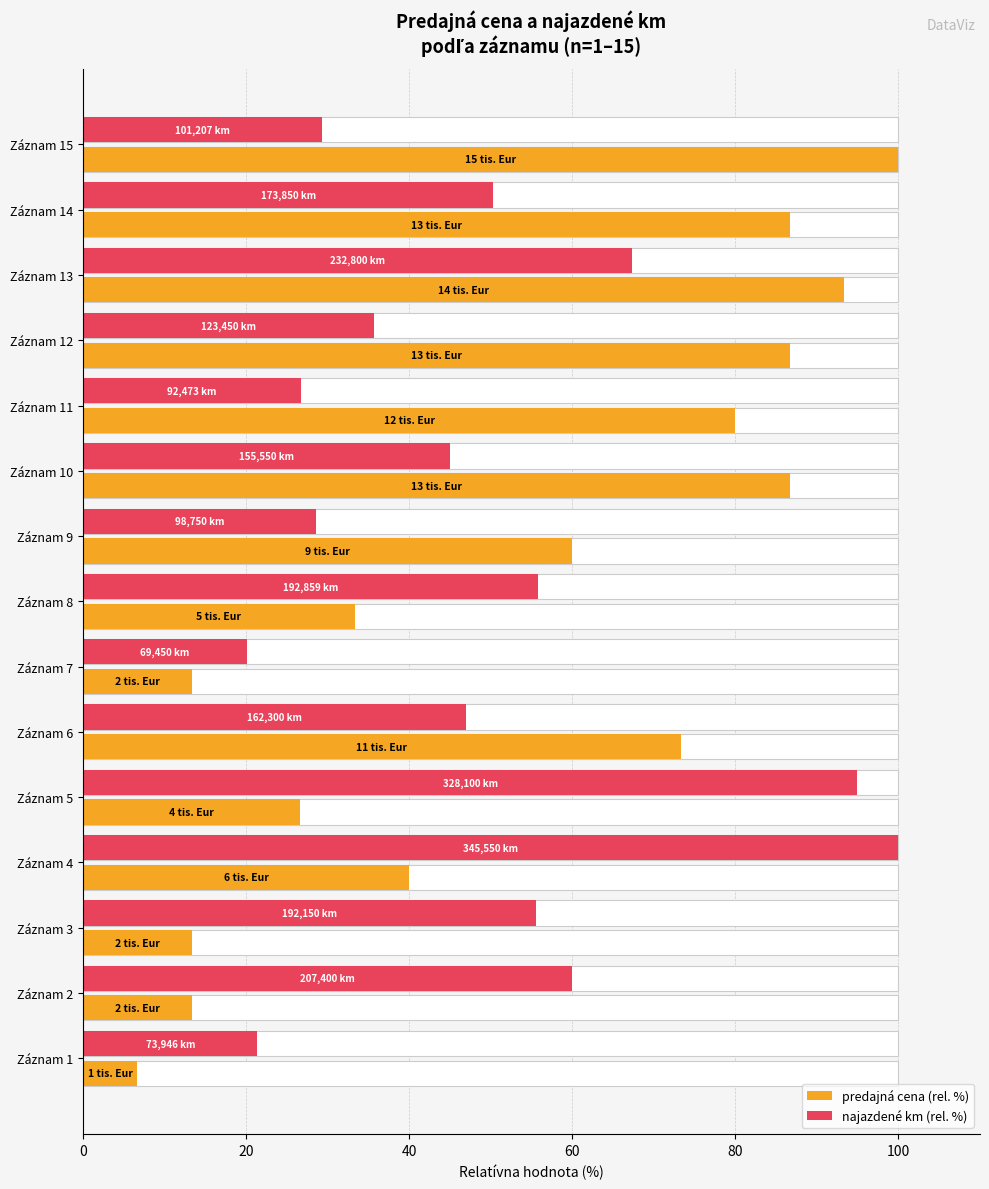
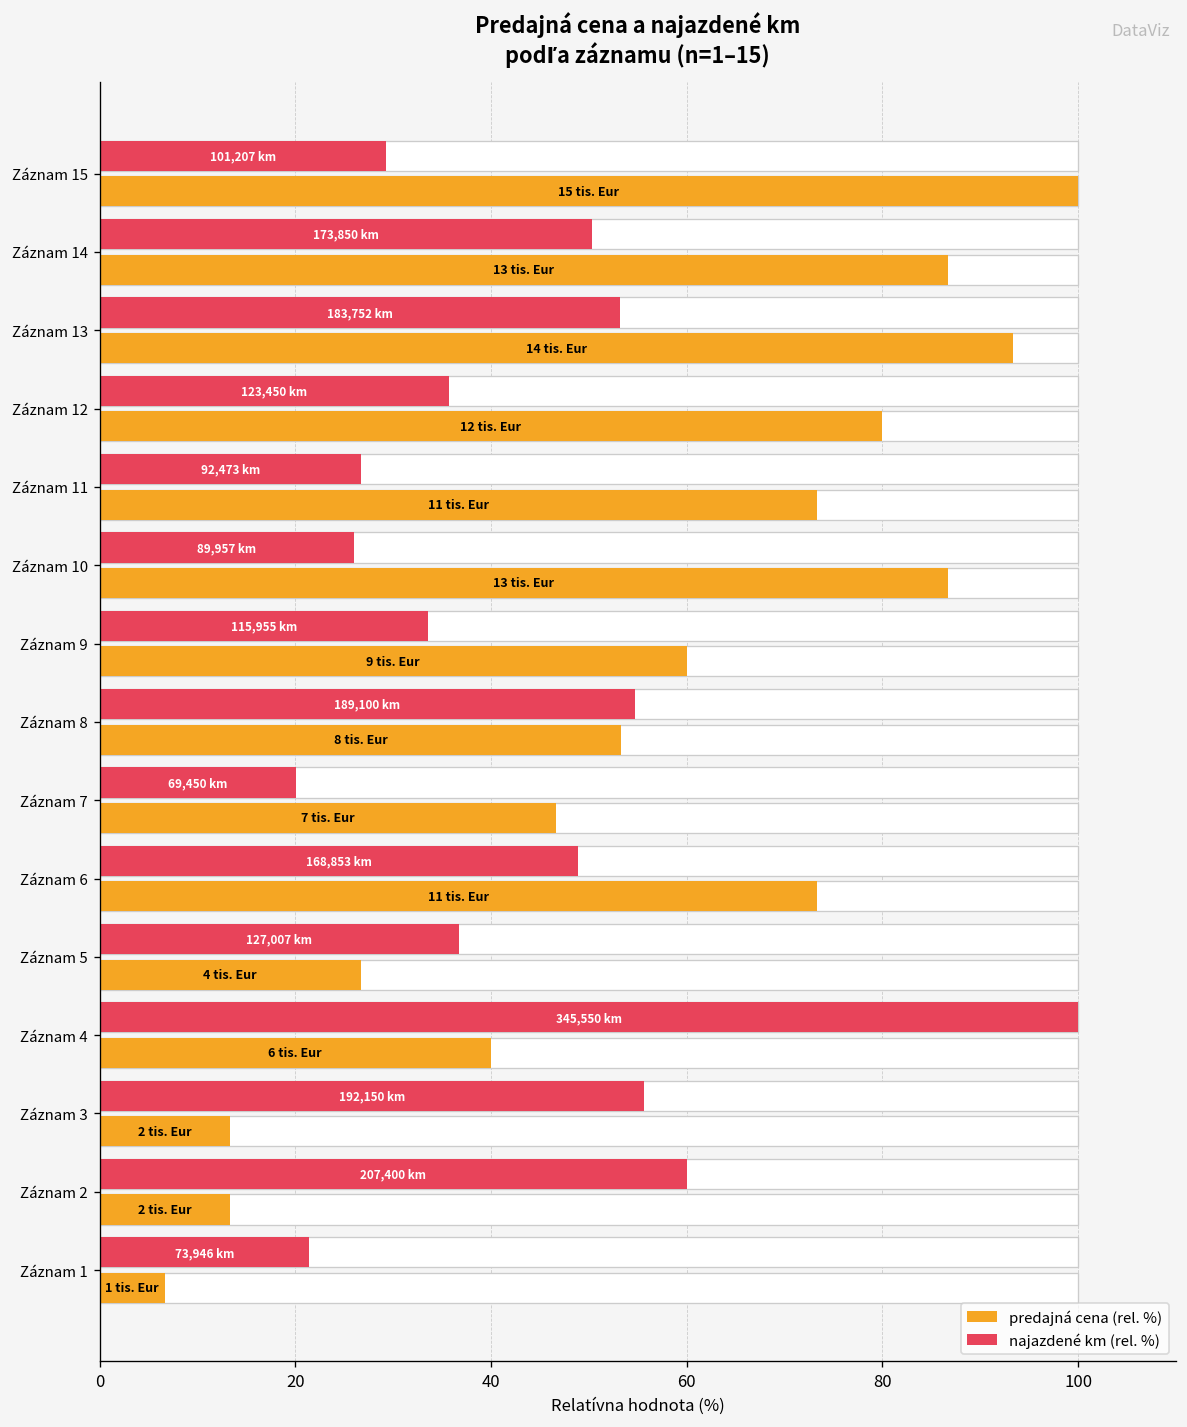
  {
    "predajná cena (rel. %)": {
-     "Záznam 12": "13",
-     "Záznam 11": "12",
-     "Záznam 8": "5",
-     "Záznam 7": "2"
+     "Záznam 12": "12",
+     "Záznam 11": "11",
+     "Záznam 8": "8",
+     "Záznam 7": "7"
    },
    "najazdené km (rel. %)": {
-     "Záznam 13": "232,800",
-     "Záznam 10": "155,550",
-     "Záznam 9": "98,750",
-     "Záznam 8": "192,859",
-     "Záznam 6": "162,300",
-     "Záznam 5": "328,100"
+     "Záznam 13": "183,752",
+     "Záznam 10": "89,957",
+     "Záznam 9": "115,955",
+     "Záznam 8": "189,100",
+     "Záznam 6": "168,853",
+     "Záznam 5": "127,007"
    }
  }
